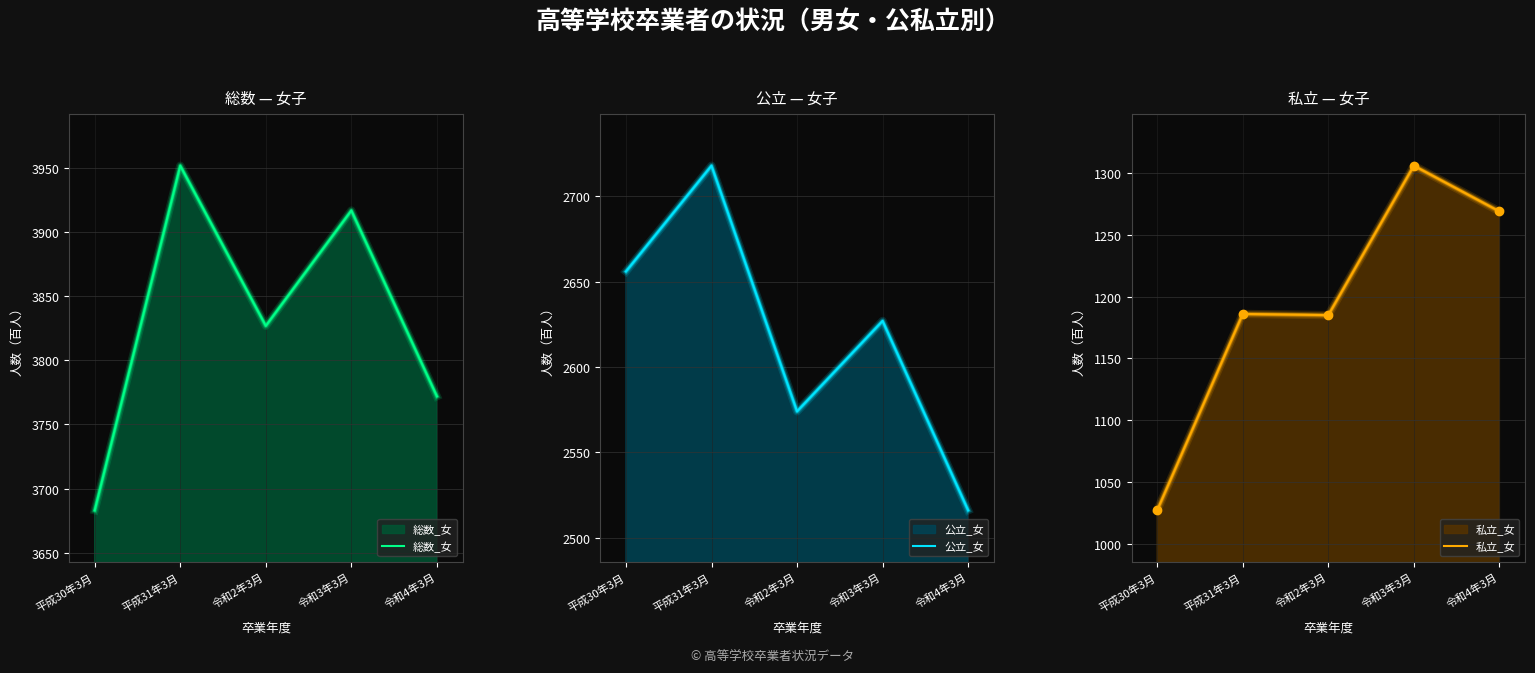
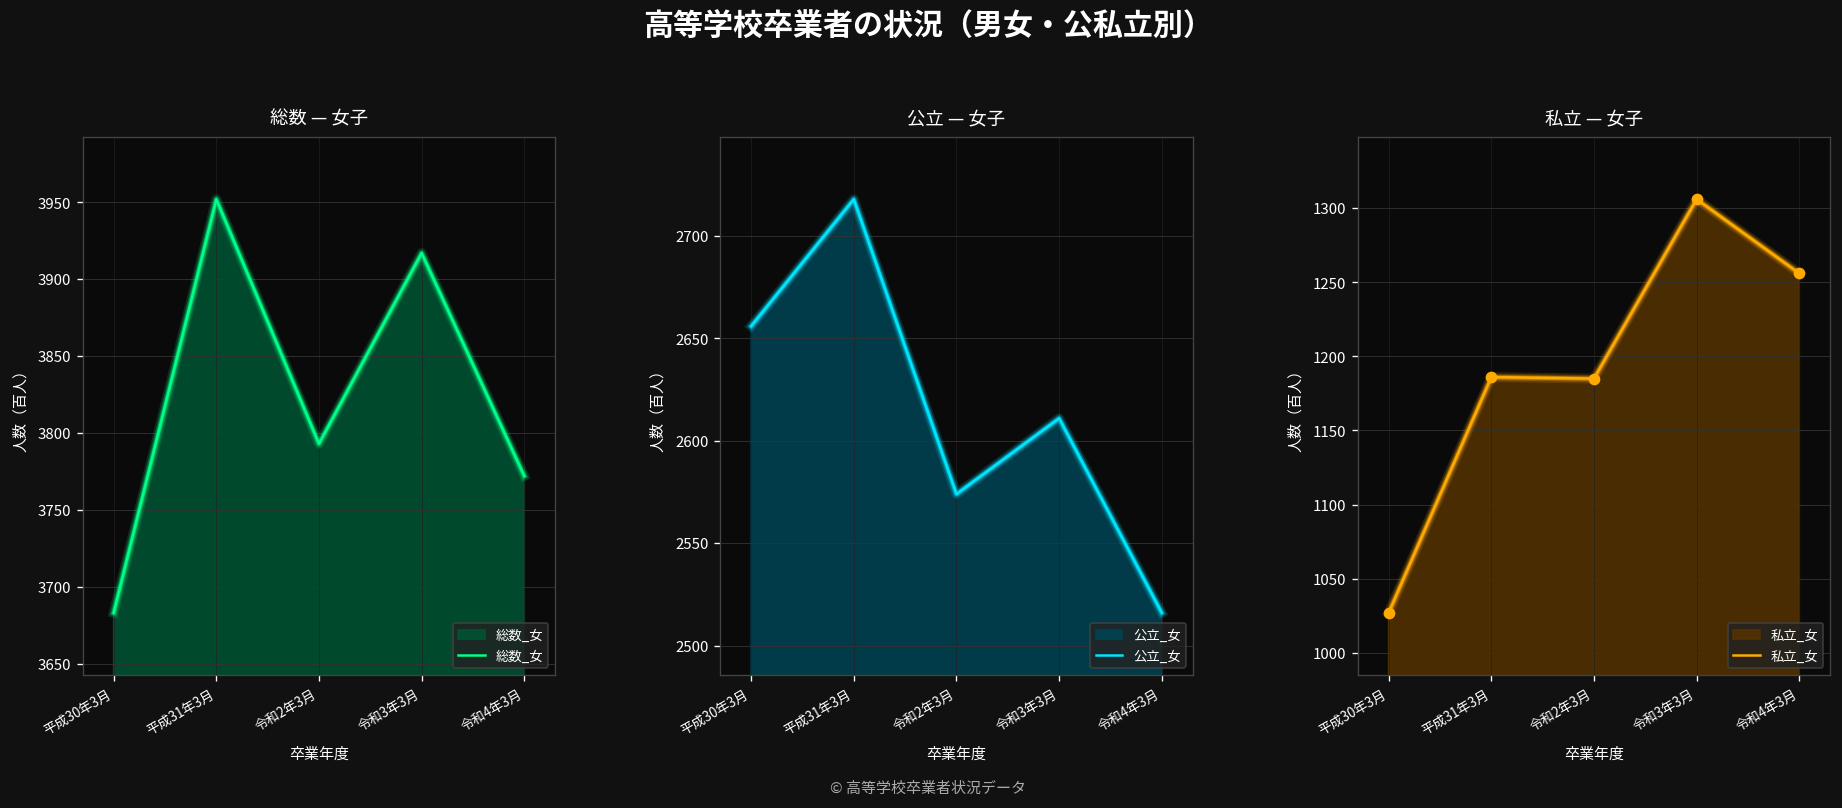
  {
    "総数 — 女子": {
      "平成30年3月": 3683,
      "平成31年3月": 3952,
-     "令和2年3月": 3827,
+     "令和2年3月": 3793,
      "令和3年3月": 3917,
      "令和4年3月": 3772
    },
    "公立 — 女子": {
      "平成30年3月": 2656,
      "平成31年3月": 2718,
      "令和2年3月": 2574,
-     "令和3年3月": 2627,
+     "令和3年3月": 2611,
      "令和4年3月": 2516
    },
    "私立 — 女子": {
      "平成30年3月": 1027,
      "平成31年3月": 1186,
      "令和2年3月": 1185,
      "令和3年3月": 1306,
-     "令和4年3月": 1269
+     "令和4年3月": 1256
    }
  }
